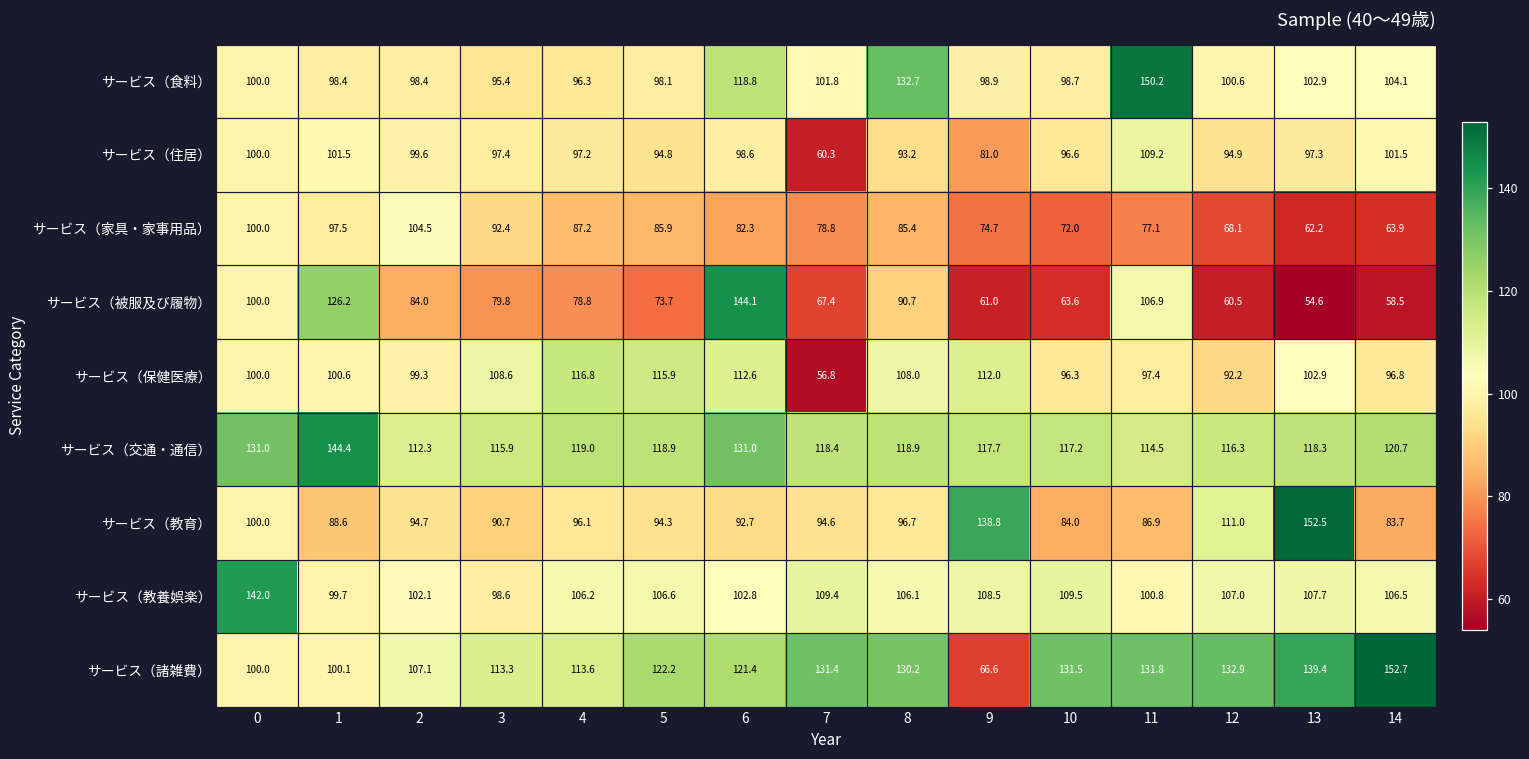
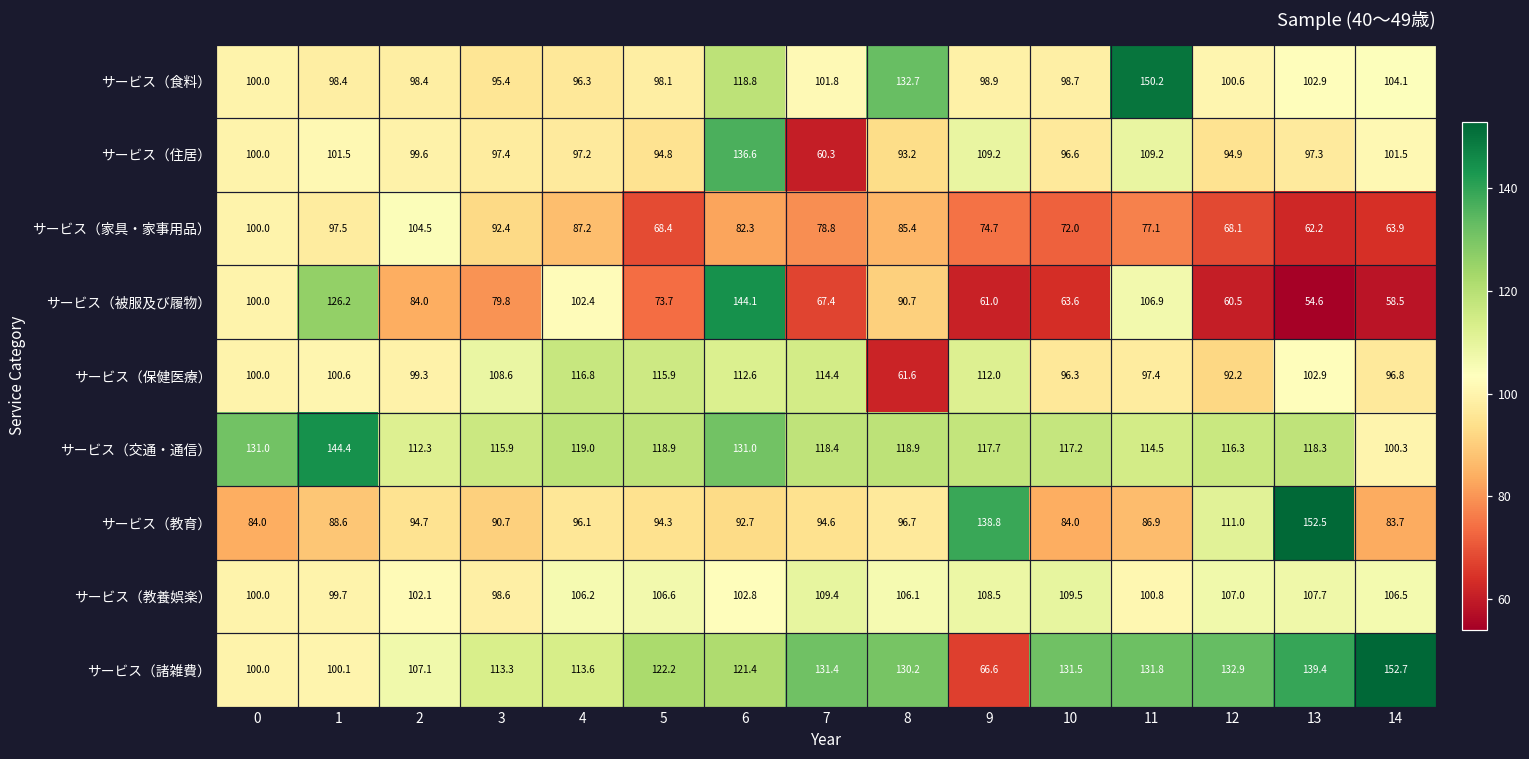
  {
    "サービス（食料）": {
      "0": 100.0,
      "1": 98.4,
      "2": 98.4,
      "3": 95.4,
      "4": 96.3,
      "5": 98.1,
      "6": 118.8,
      "7": 101.8,
      "8": 132.7,
      "9": 98.9,
      "10": 98.7,
      "11": 150.2,
      "12": 100.6,
      "13": 102.9,
      "14": 104.1
    },
    "サービス（住居）": {
      "0": 100.0,
      "1": 101.5,
      "2": 99.6,
      "3": 97.4,
      "4": 97.2,
      "5": 94.8,
-     "6": 98.6,
+     "6": 136.6,
      "7": 60.3,
      "8": 93.2,
-     "9": 81.0,
+     "9": 109.2,
      "10": 96.6,
      "11": 109.2,
      "12": 94.9,
      "13": 97.3,
      "14": 101.5
    },
    "サービス（家具・家事用品）": {
      "0": 100.0,
      "1": 97.5,
      "2": 104.5,
      "3": 92.4,
      "4": 87.2,
-     "5": 85.9,
+     "5": 68.4,
      "6": 82.3,
      "7": 78.8,
      "8": 85.4,
      "9": 74.7,
      "10": 72.0,
      "11": 77.1,
      "12": 68.1,
      "13": 62.2,
      "14": 63.9
    },
    "サービス（被服及び履物）": {
      "0": 100.0,
      "1": 126.2,
      "2": 84.0,
      "3": 79.8,
-     "4": 78.8,
+     "4": 102.4,
      "5": 73.7,
      "6": 144.1,
      "7": 67.4,
      "8": 90.7,
      "9": 61.0,
      "10": 63.6,
      "11": 106.9,
      "12": 60.5,
      "13": 54.6,
      "14": 58.5
    },
    "サービス（保健医療）": {
      "0": 100.0,
      "1": 100.6,
      "2": 99.3,
      "3": 108.6,
      "4": 116.8,
      "5": 115.9,
      "6": 112.6,
-     "7": 56.8,
-     "8": 108.0,
+     "7": 114.4,
+     "8": 61.6,
      "9": 112.0,
      "10": 96.3,
      "11": 97.4,
      "12": 92.2,
      "13": 102.9,
      "14": 96.8
    },
    "サービス（交通・通信）": {
      "0": 131.0,
      "1": 144.4,
      "2": 112.3,
      "3": 115.9,
      "4": 119.0,
      "5": 118.9,
      "6": 131.0,
      "7": 118.4,
      "8": 118.9,
      "9": 117.7,
      "10": 117.2,
      "11": 114.5,
      "12": 116.3,
      "13": 118.3,
-     "14": 120.7
+     "14": 100.3
    },
    "サービス（教育）": {
-     "0": 100.0,
+     "0": 84.0,
      "1": 88.6,
      "2": 94.7,
      "3": 90.7,
      "4": 96.1,
      "5": 94.3,
      "6": 92.7,
      "7": 94.6,
      "8": 96.7,
      "9": 138.8,
      "10": 84.0,
      "11": 86.9,
      "12": 111.0,
      "13": 152.5,
      "14": 83.7
    },
    "サービス（教養娯楽）": {
-     "0": 142.0,
+     "0": 100.0,
      "1": 99.7,
      "2": 102.1,
      "3": 98.6,
      "4": 106.2,
      "5": 106.6,
      "6": 102.8,
      "7": 109.4,
      "8": 106.1,
      "9": 108.5,
      "10": 109.5,
      "11": 100.8,
      "12": 107.0,
      "13": 107.7,
      "14": 106.5
    },
    "サービス（諸雑費）": {
      "0": 100.0,
      "1": 100.1,
      "2": 107.1,
      "3": 113.3,
      "4": 113.6,
      "5": 122.2,
      "6": 121.4,
      "7": 131.4,
      "8": 130.2,
      "9": 66.6,
      "10": 131.5,
      "11": 131.8,
      "12": 132.9,
      "13": 139.4,
      "14": 152.7
    }
  }
